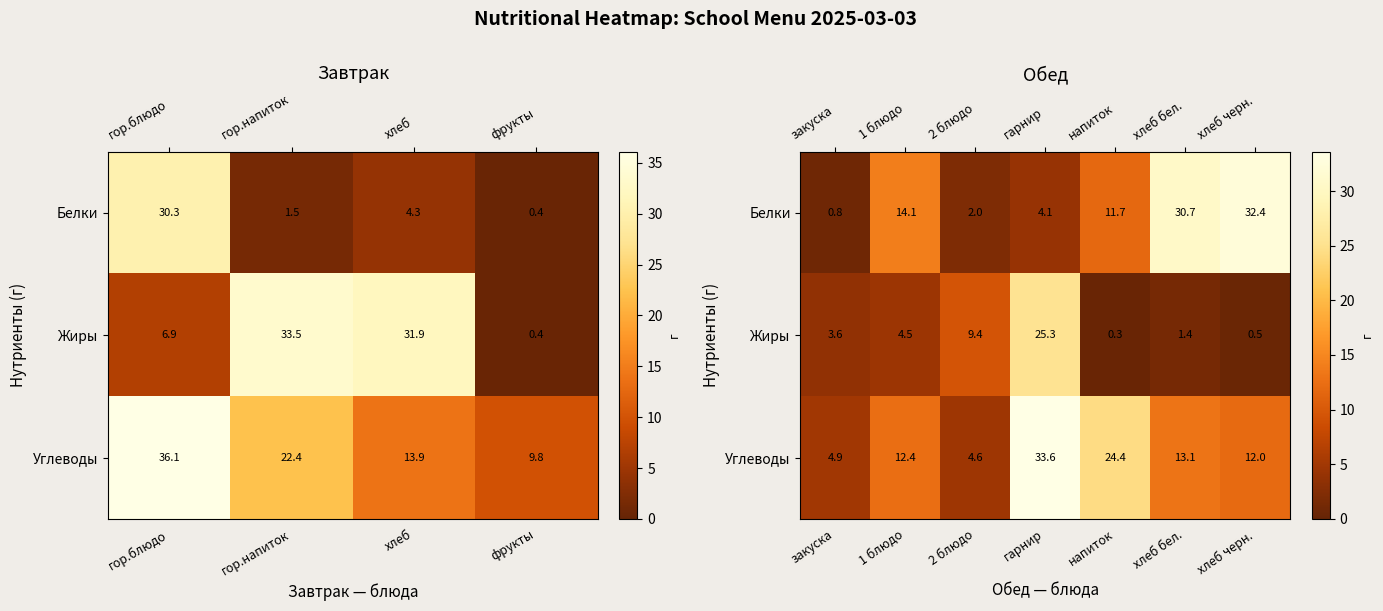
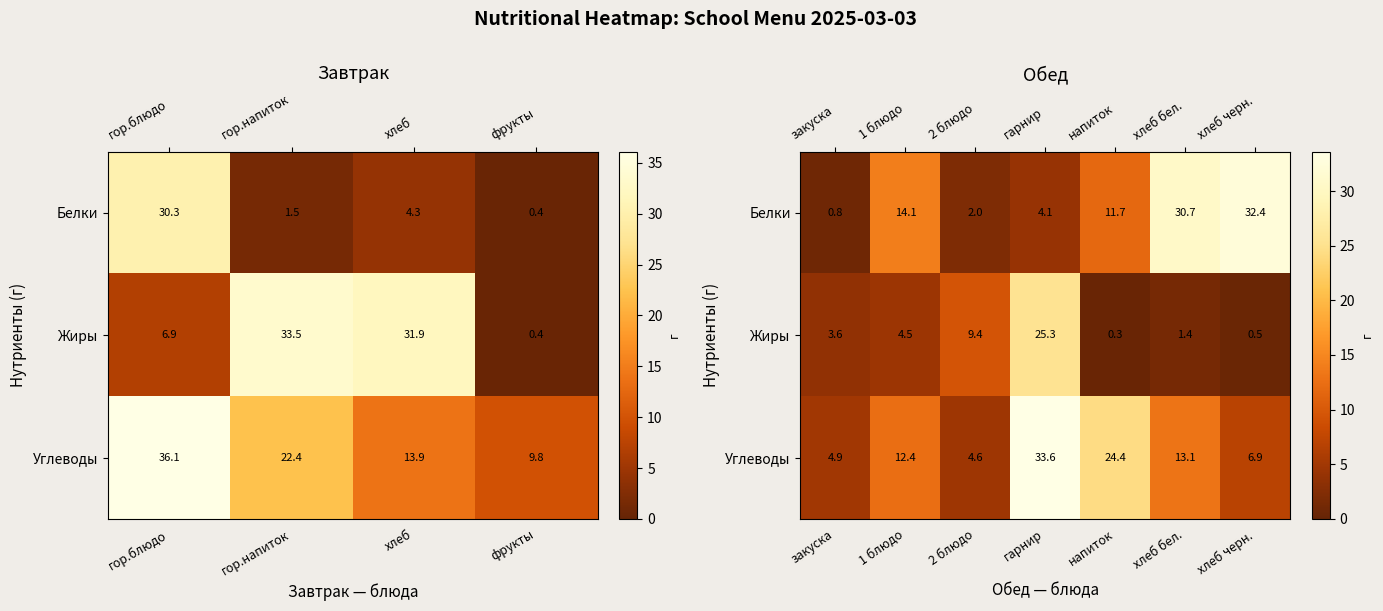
  {
    "Завтрак": {
      "Белки": {
        "гор.блюдо": 30.3,
        "гор.напиток": 1.5,
        "хлеб": 4.3,
        "фрукты": 0.4
      },
      "Жиры": {
        "гор.блюдо": 6.9,
        "гор.напиток": 33.5,
        "хлеб": 31.9,
        "фрукты": 0.4
      },
      "Углеводы": {
        "гор.блюдо": 36.1,
        "гор.напиток": 22.4,
        "хлеб": 13.9,
        "фрукты": 9.8
      }
    },
    "Обед": {
      "Белки": {
        "закуска": 0.8,
        "1 блюдо": 14.1,
        "2 блюдо": 2.0,
        "гарнир": 4.1,
        "напиток": 11.7,
        "хлеб бел.": 30.7,
        "хлеб черн.": 32.4
      },
      "Жиры": {
        "закуска": 3.6,
        "1 блюдо": 4.5,
        "2 блюдо": 9.4,
        "гарнир": 25.3,
        "напиток": 0.3,
        "хлеб бел.": 1.4,
        "хлеб черн.": 0.5
      },
      "Углеводы": {
        "закуска": 4.9,
        "1 блюдо": 12.4,
        "2 блюдо": 4.6,
        "гарнир": 33.6,
        "напиток": 24.4,
        "хлеб бел.": 13.1,
-       "хлеб черн.": 12.0
+       "хлеб черн.": 6.9
      }
    }
  }
